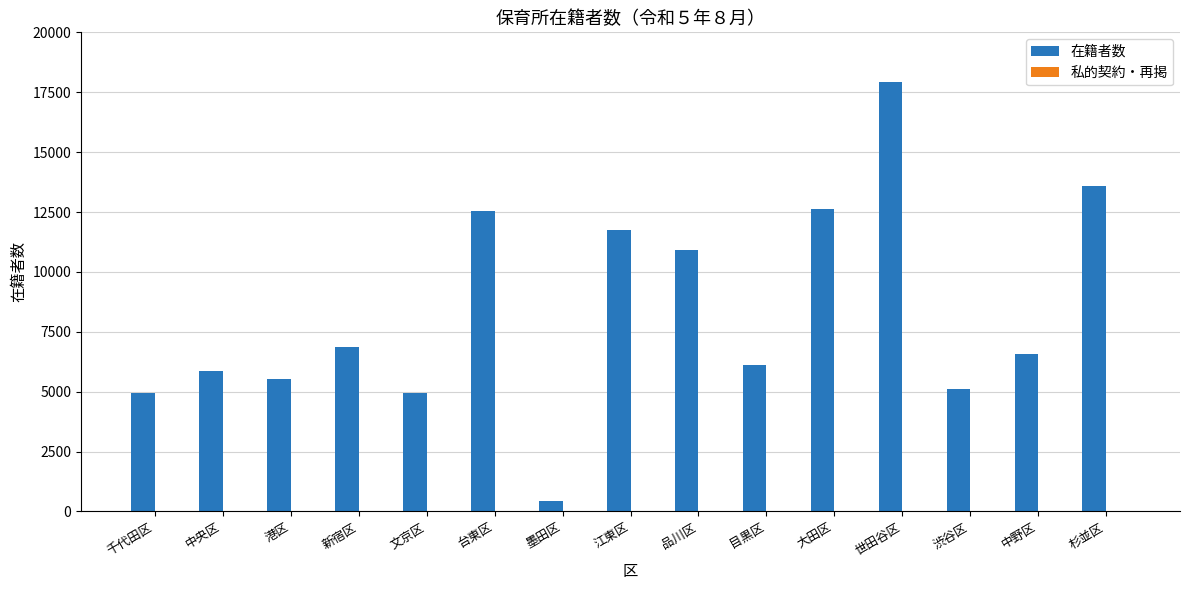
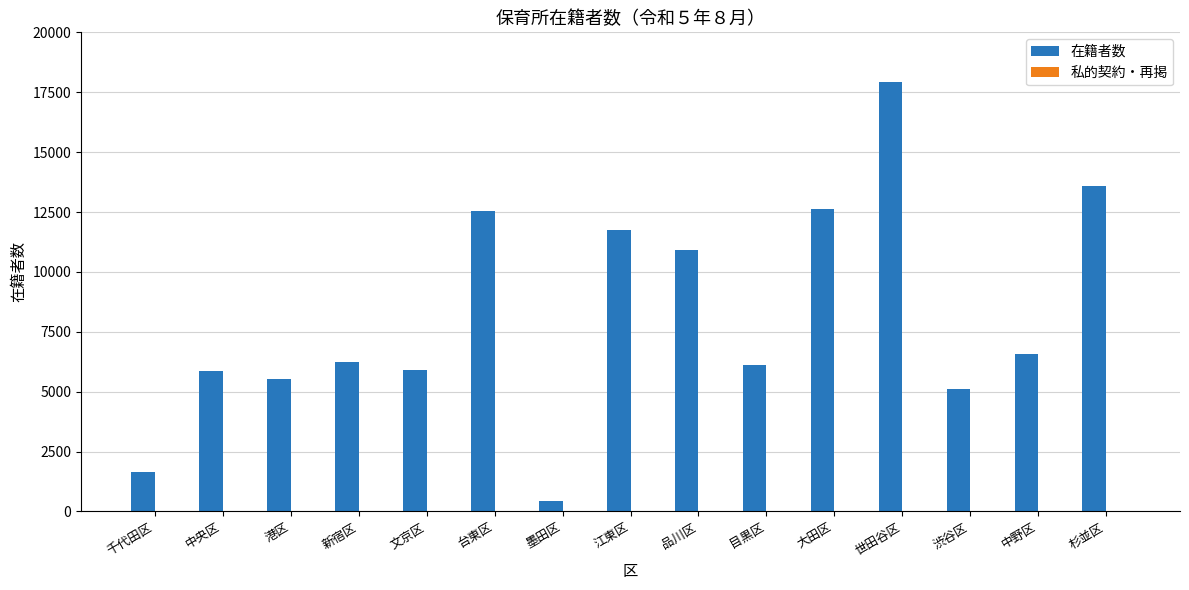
  {
    "在籍者数": {
-     "千代田区": 5000,
+     "千代田区": 1700,
      "中央区": 5900,
      "港区": 5500,
-     "新宿区": 6800,
-     "文京区": 4900,
+     "新宿区": 6200,
+     "文京区": 5900,
      "台東区": 12500,
      "墨田区": 400,
      "江東区": 11800,
      "品川区": 10900,
      "目黒区": 6100,
      "大田区": 12600,
      "世田谷区": 17900,
      "渋谷区": 5100,
      "中野区": 6600,
      "杉並区": 13600
    },
    "私的契約・再掲": {
      "千代田区": 0,
      "中央区": 0,
      "港区": 0,
      "新宿区": 0,
      "文京区": 0,
      "台東区": 0,
      "墨田区": 0,
      "江東区": 0,
      "品川区": 0,
      "目黒区": 0,
      "大田区": 0,
      "世田谷区": 0,
      "渋谷区": 0,
      "中野区": 0,
      "杉並区": 0
    }
  }
